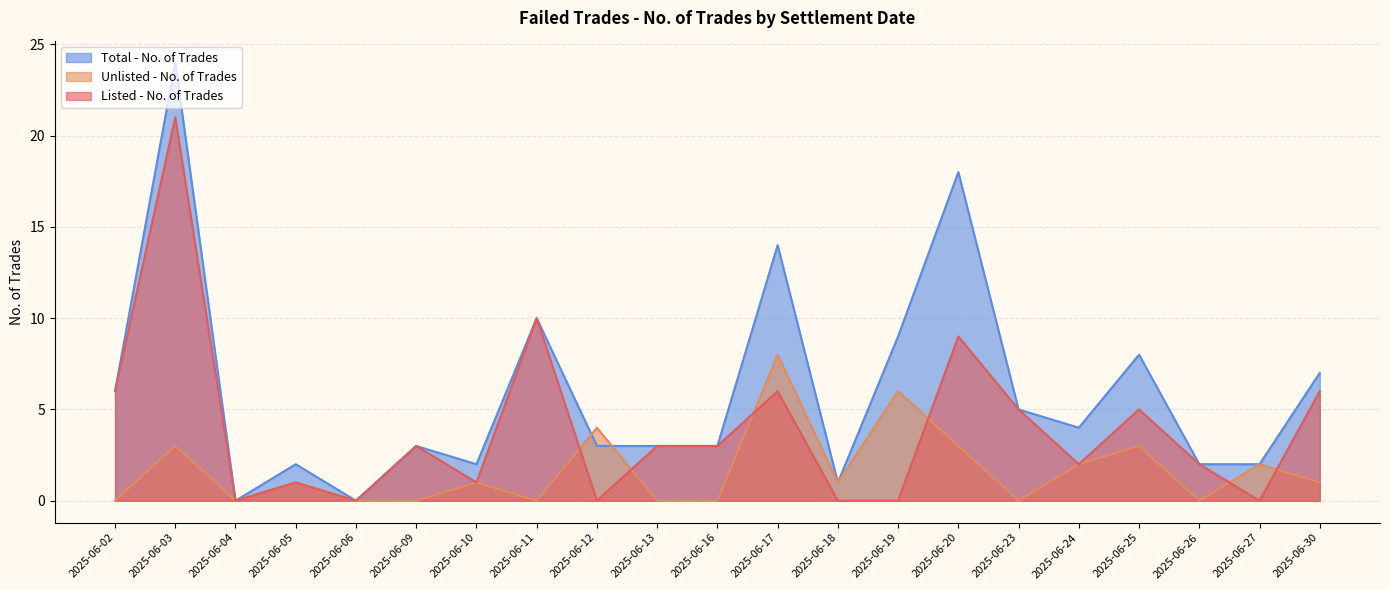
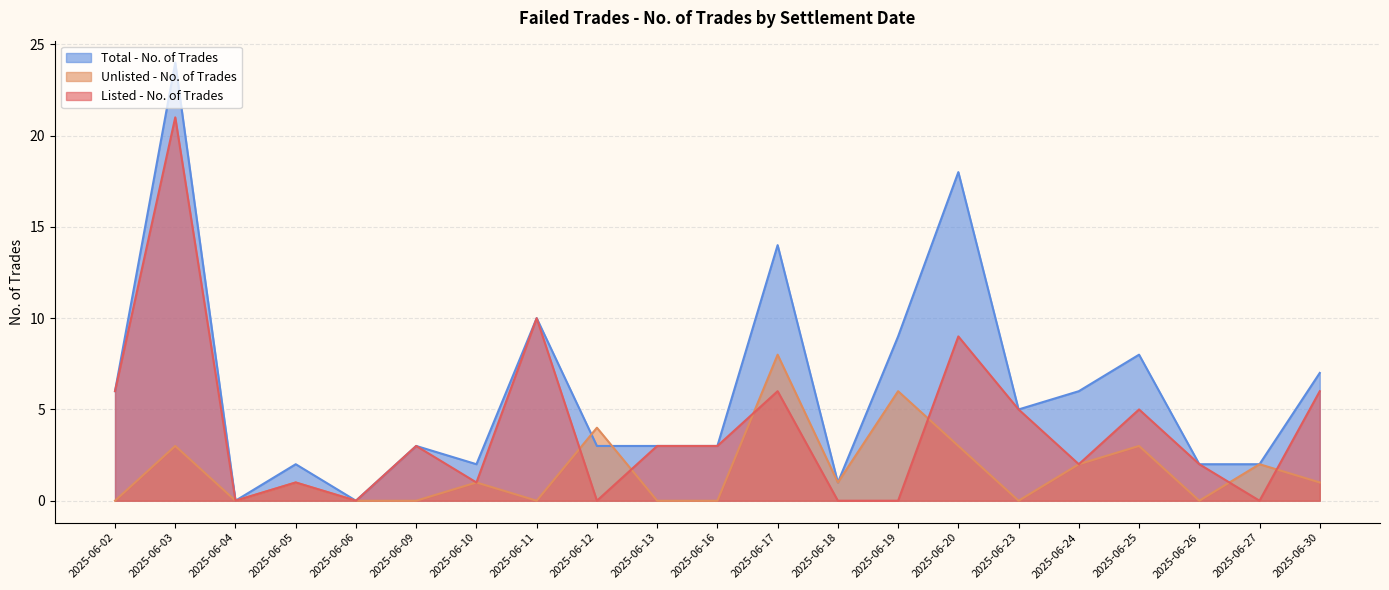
  {
    "Total - No. of Trades": {
      "2025-06-05": 2,
      "2025-06-10": 2,
      "2025-06-12": 3,
      "2025-06-17": 14,
      "2025-06-19": 9,
      "2025-06-20": 18,
-     "2025-06-24": 4,
+     "2025-06-24": 6,
      "2025-06-25": 8,
      "2025-06-30": 7
    }
  }
